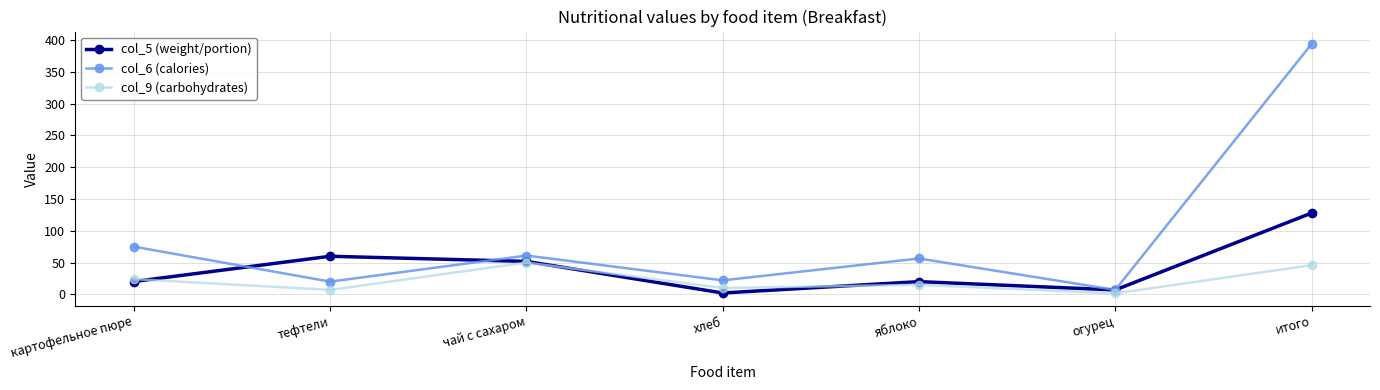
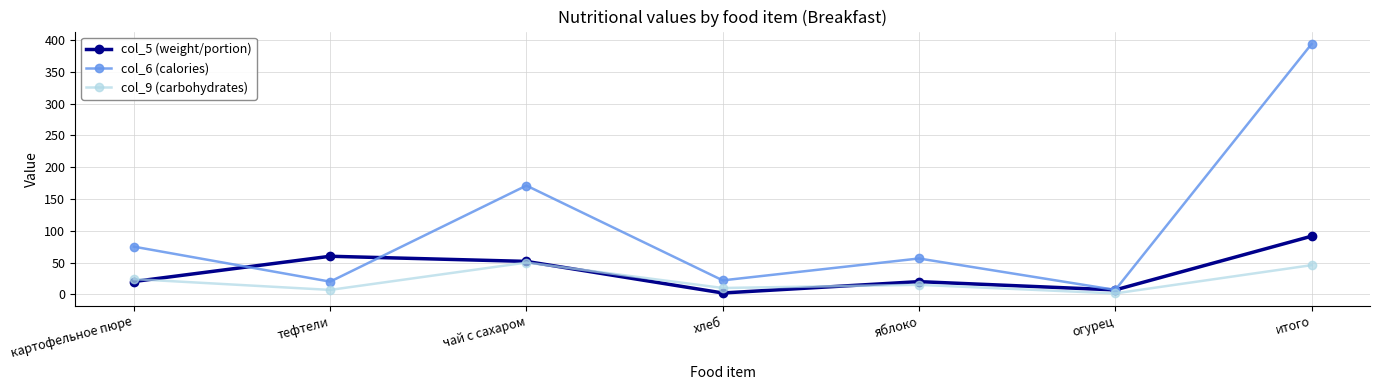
  {
    "col_5 (weight/portion)": {
      "тефтели": 60,
      "хлеб": 0,
      "яблоко": 20,
-     "итого": 130
+     "итого": 90
    },
    "col_6 (calories)": {
      "картофельное пюре": 80,
      "тефтели": 20,
-     "чай с сахаром": 60,
+     "чай с сахаром": 170,
      "хлеб": 20,
      "яблоко": 60,
      "итого": 390
    },
    "col_9 (carbohydrates)": {
      "тефтели": 10,
      "хлеб": 10,
      "яблоко": 20,
      "огурец": 0,
      "итого": 50
    }
  }
